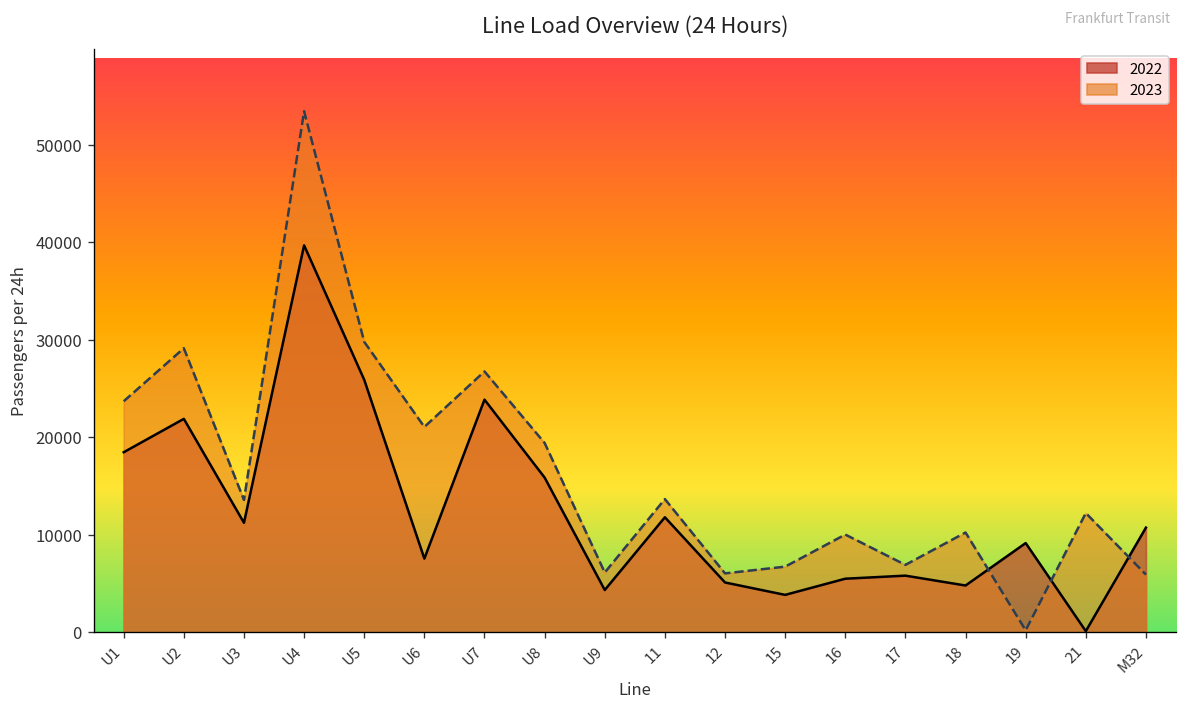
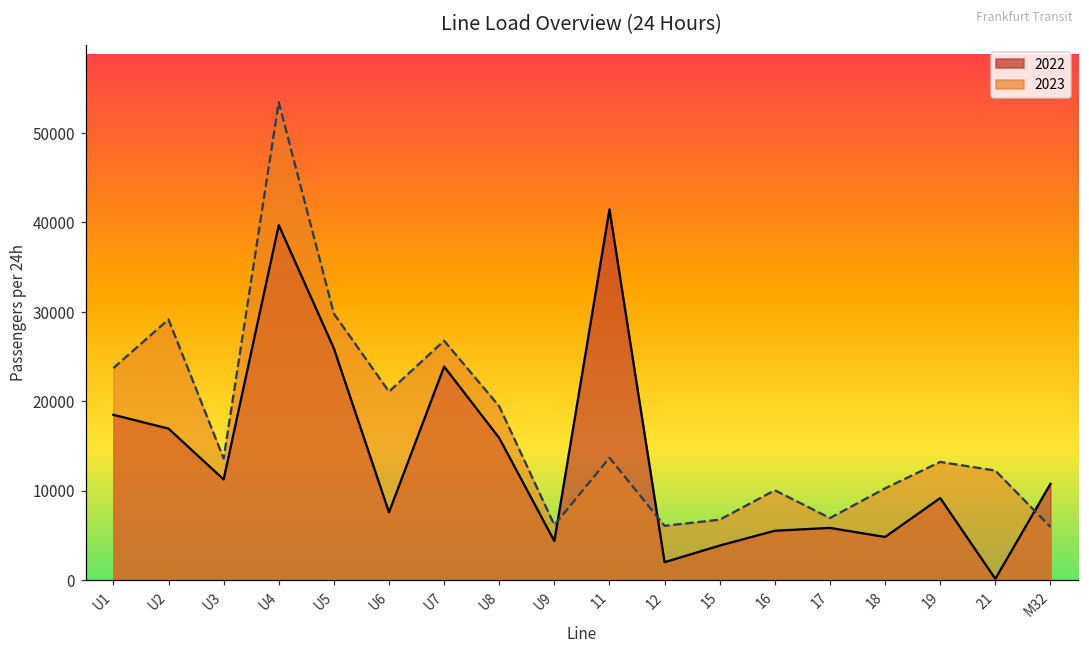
  {
    "2022": {
      "U1": 18000,
-     "U2": 22000,
+     "U2": 17000,
      "U3": 11000,
      "U4": 40000,
      "U5": 26000,
      "U6": 8000,
      "U7": 24000,
      "U8": 16000,
      "U9": 4000,
-     "11": 12000,
-     "12": 5000,
+     "11": 41000,
+     "12": 2000,
      "15": 4000,
      "16": 6000,
      "17": 6000,
      "18": 5000,
      "19": 9000,
      "21": 0,
      "M32": 11000
    },
    "2023": {
      "U1": 24000,
      "U2": 29000,
      "U3": 14000,
      "U4": 53000,
      "U5": 30000,
      "U6": 21000,
      "U7": 27000,
      "U8": 19000,
      "U9": 6000,
      "11": 14000,
      "12": 6000,
      "15": 7000,
      "16": 10000,
      "17": 7000,
      "18": 10000,
-     "19": 0,
+     "19": 13000,
      "21": 12000,
      "M32": 6000
    }
  }
